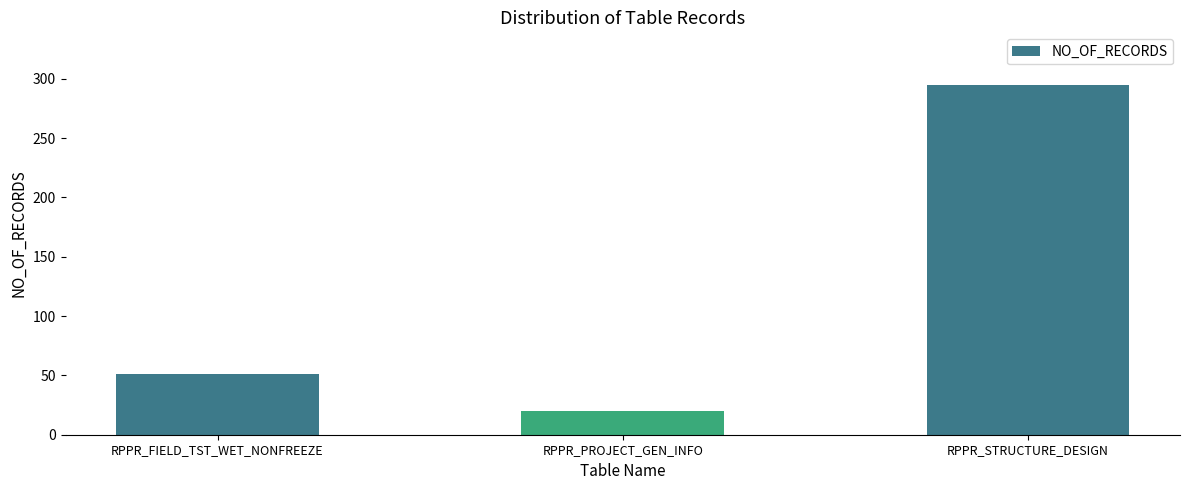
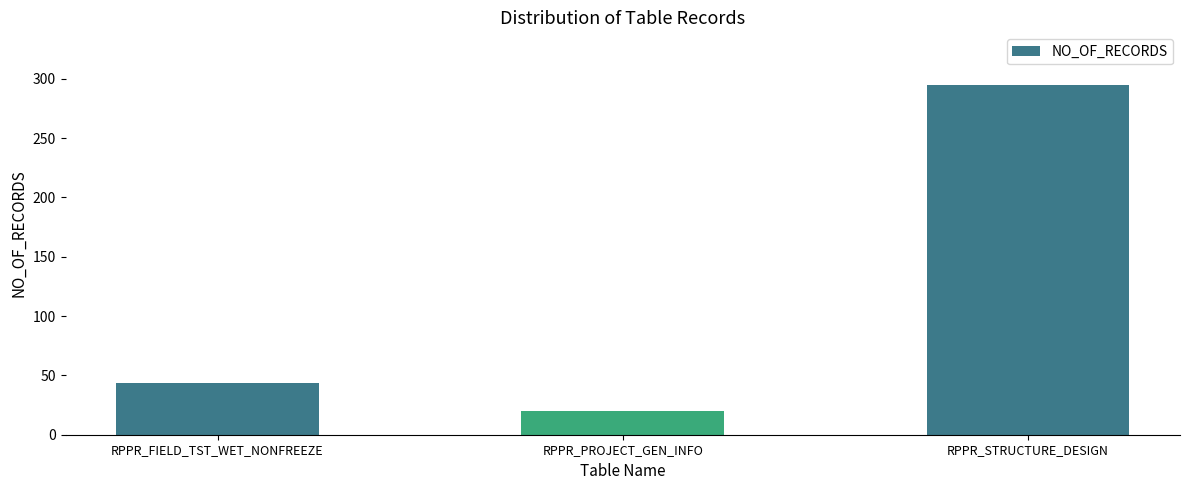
  {
-   "RPPR_FIELD_TST_WET_NONFREEZE": 51,
+   "RPPR_FIELD_TST_WET_NONFREEZE": 44,
    "RPPR_PROJECT_GEN_INFO": 20,
    "RPPR_STRUCTURE_DESIGN": 295
  }
